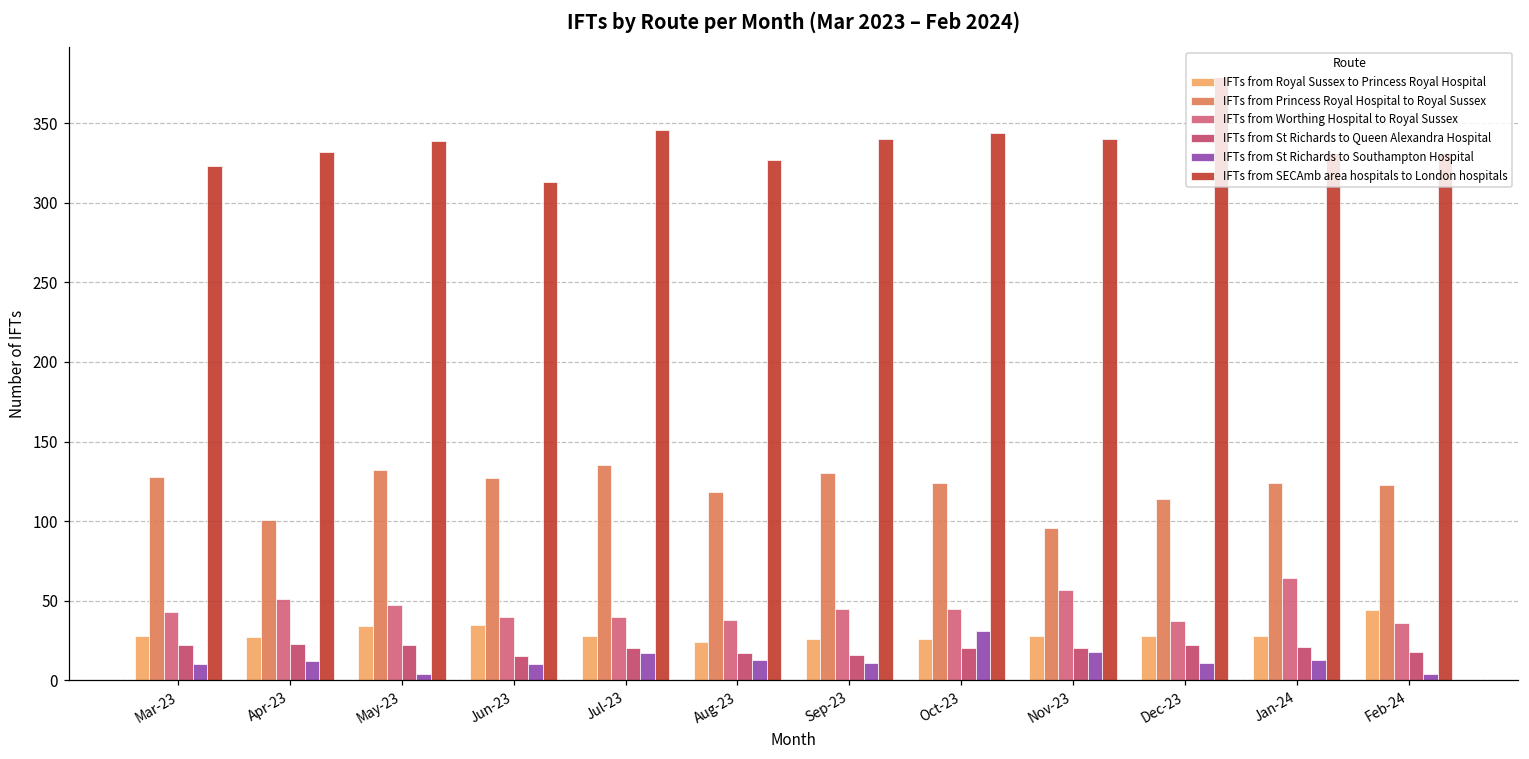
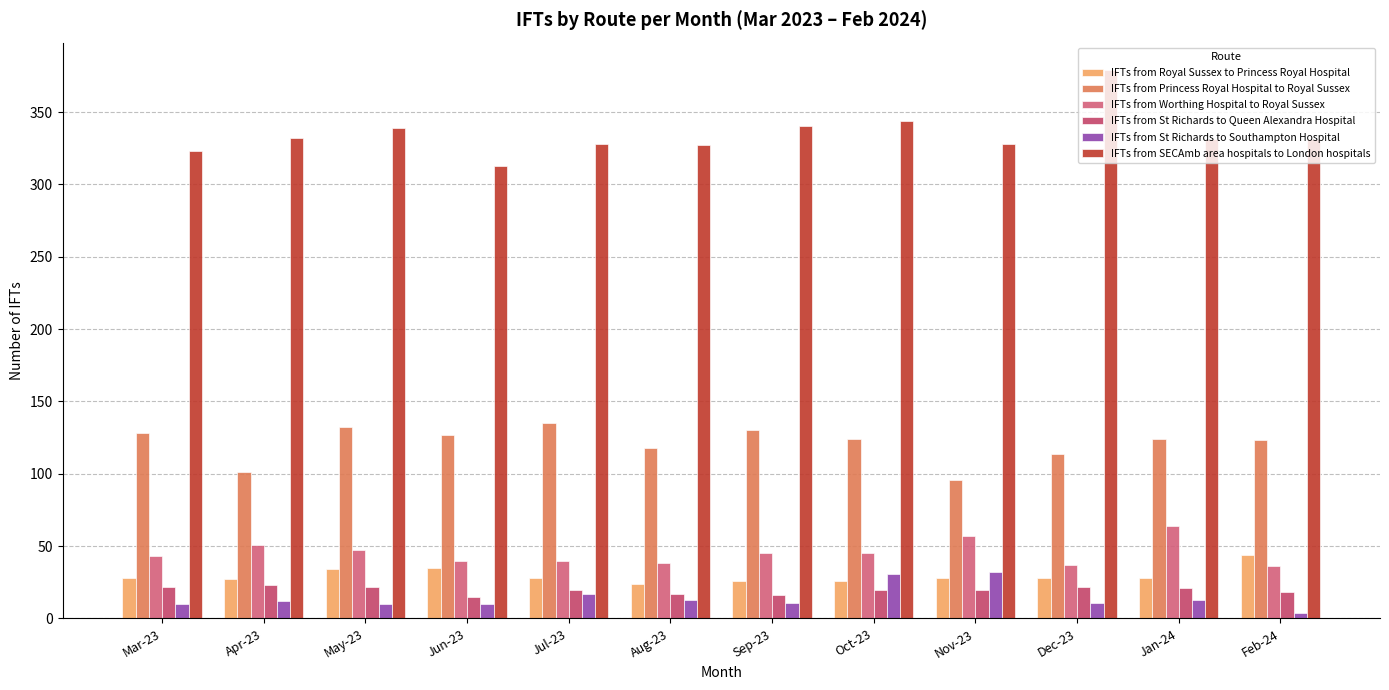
  {
    "IFTs from St Richards to Southampton Hospital": {
      "Mar-23": 10,
      "Apr-23": 12,
-     "May-23": 4,
+     "May-23": 10,
      "Jun-23": 10,
      "Jul-23": 17,
      "Aug-23": 13,
      "Sep-23": 11,
      "Oct-23": 31,
-     "Nov-23": 18,
+     "Nov-23": 32,
      "Dec-23": 11,
      "Jan-24": 13,
      "Feb-24": 4
    },
    "IFTs from SECAmb area hospitals to London hospitals": {
      "Mar-23": 323,
      "Apr-23": 332,
      "May-23": 339,
      "Jun-23": 313,
-     "Jul-23": 346,
+     "Jul-23": 328,
      "Aug-23": 327,
      "Sep-23": 340,
      "Oct-23": 344,
-     "Nov-23": 340
+     "Nov-23": 328
    }
  }
